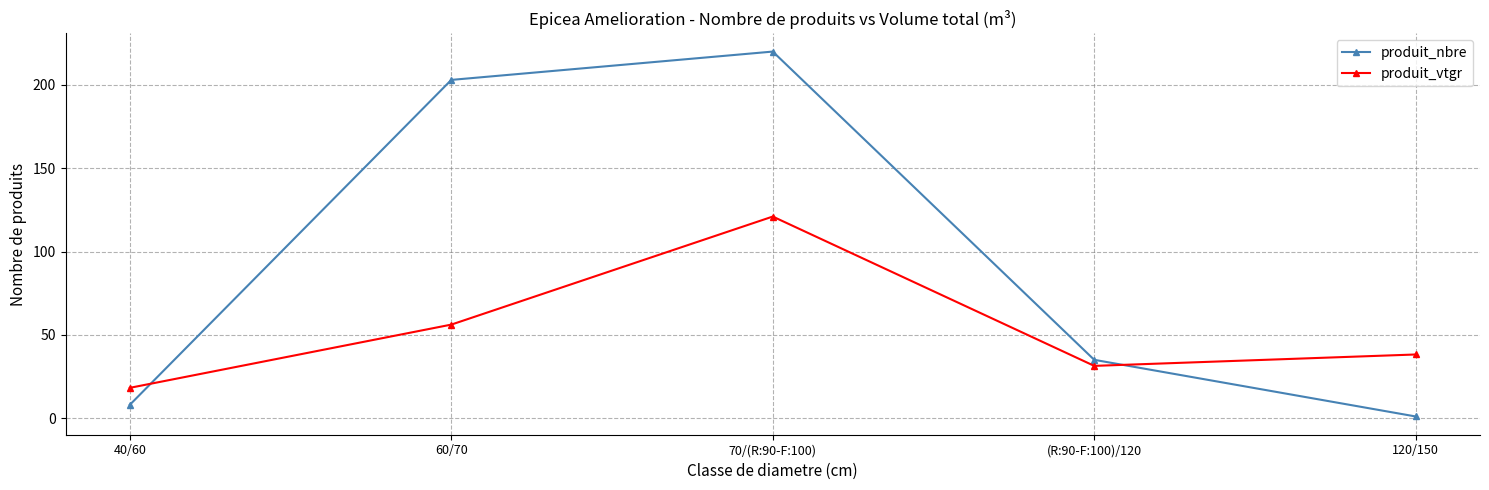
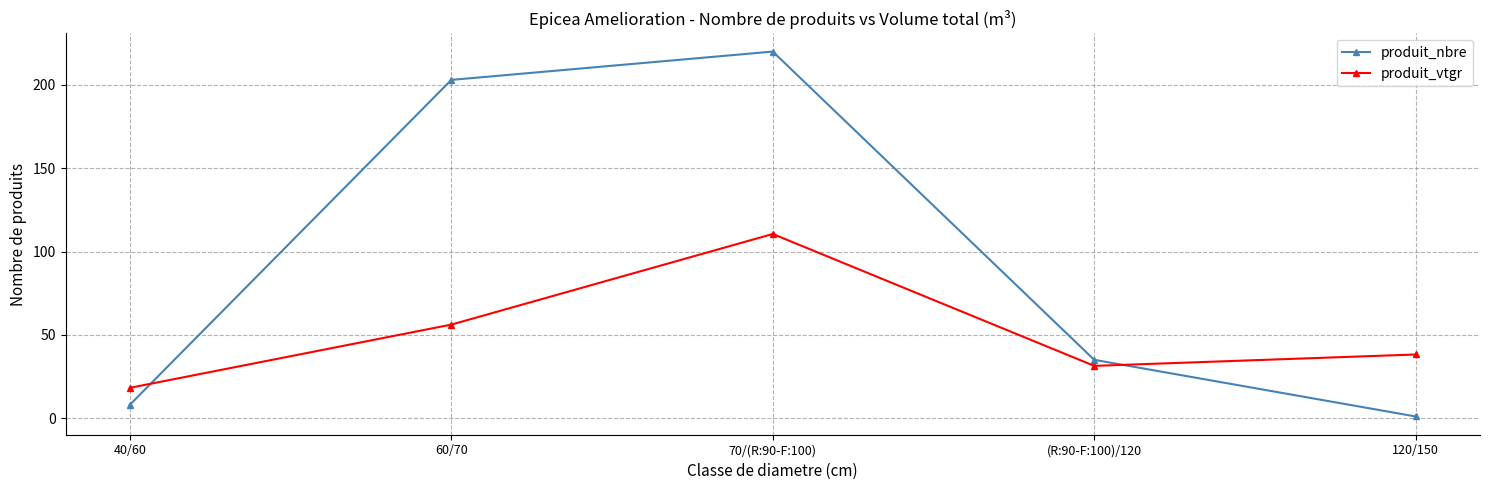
  {
    "produit_nbre": {
      "40/60": 8,
      "60/70": 203,
      "70/(R:90-F:100)": 220,
      "(R:90-F:100)/120": 35,
      "120/150": 1
    },
    "produit_vtgr": {
      "40/60": 18,
      "60/70": 56,
-     "70/(R:90-F:100)": 121,
+     "70/(R:90-F:100)": 111,
      "(R:90-F:100)/120": 31,
      "120/150": 38
    }
  }
